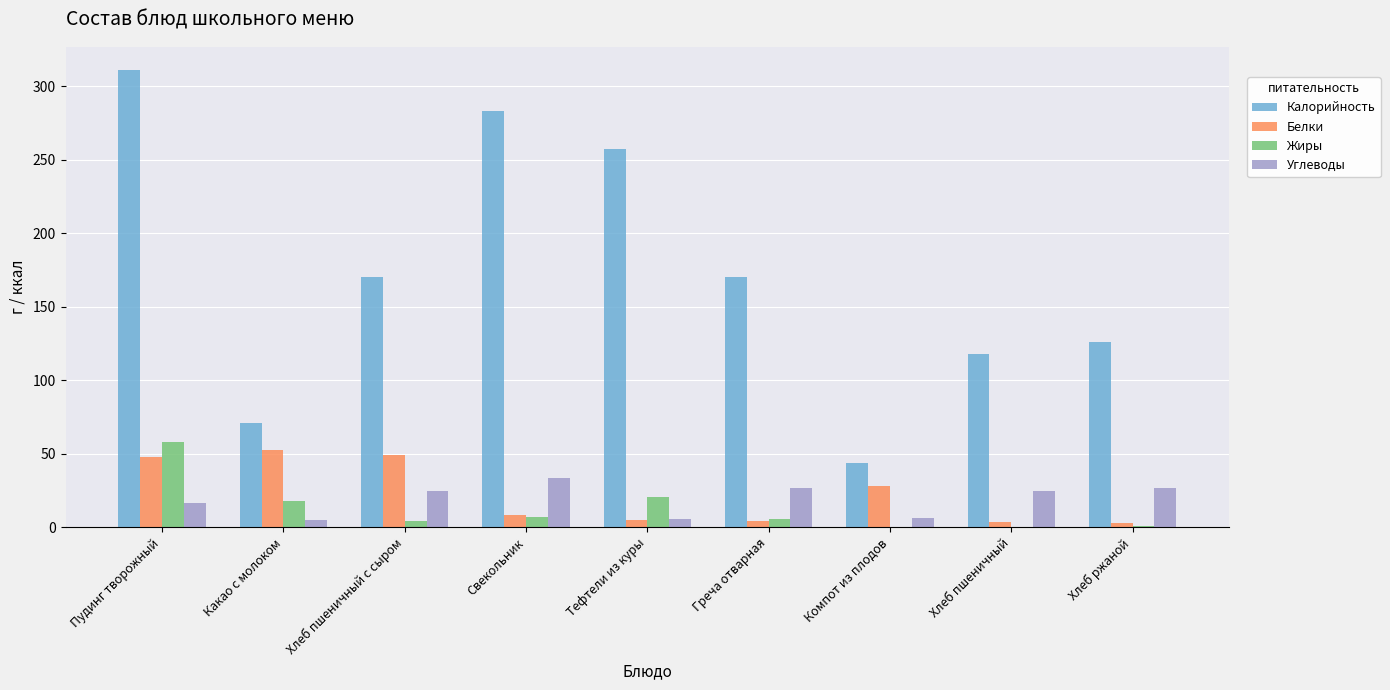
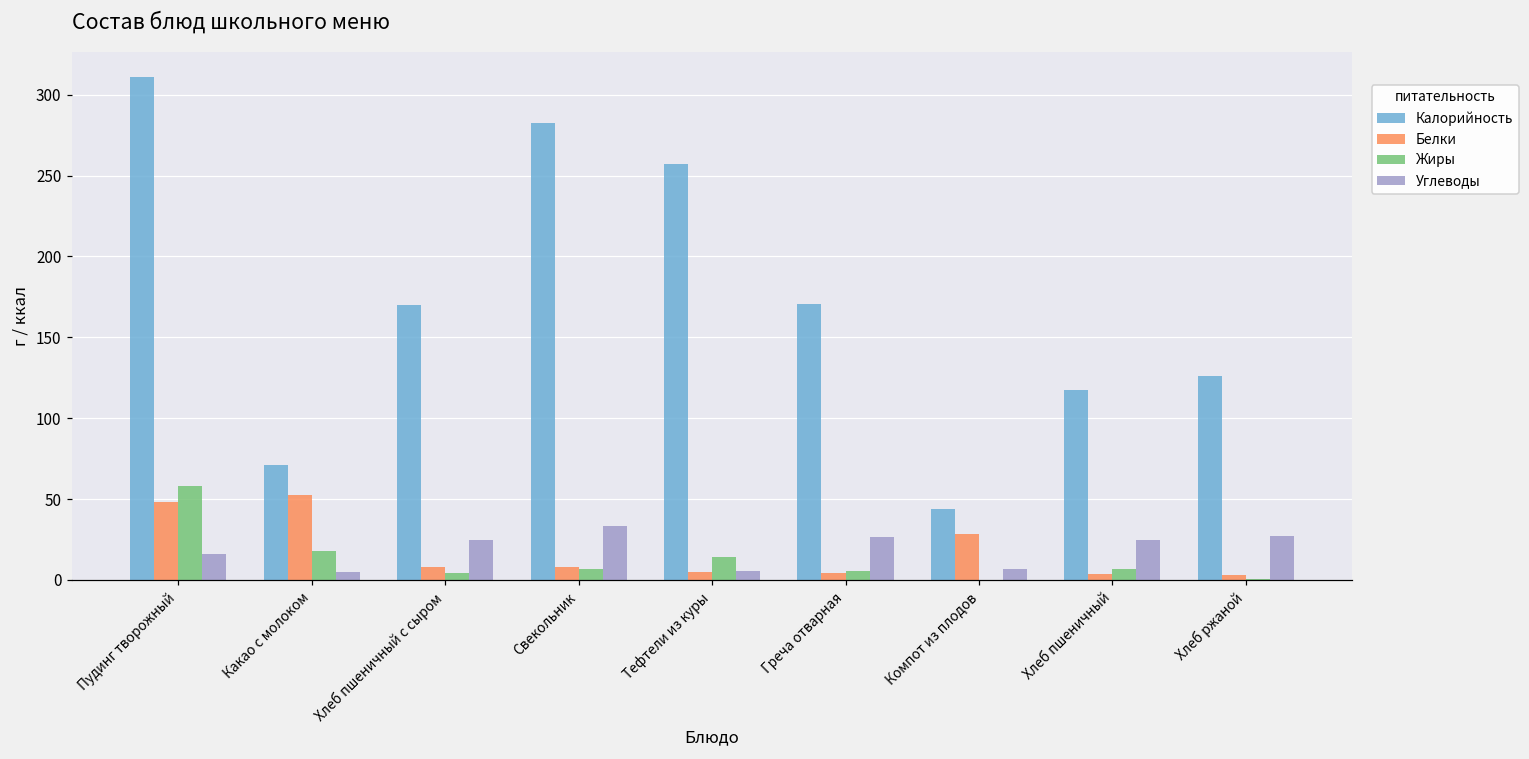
  {
    "Белки": {
      "Пудинг творожный": 48,
      "Какао с молоком": 52,
-     "Хлеб пшеничный с сыром": 49,
+     "Хлеб пшеничный с сыром": 8,
      "Свекольник": 8,
      "Тефтели из куры": 5,
      "Греча отварная": 4,
      "Компот из плодов": 28,
      "Хлеб пшеничный": 4,
      "Хлеб ржаной": 3
    },
    "Жиры": {
      "Пудинг творожный": 58,
      "Какао с молоком": 18,
      "Хлеб пшеничный с сыром": 4,
      "Свекольник": 7,
-     "Тефтели из куры": 21,
+     "Тефтели из куры": 14,
      "Греча отварная": 5,
-     "Хлеб пшеничный": 0
+     "Хлеб пшеничный": 7
    }
  }
